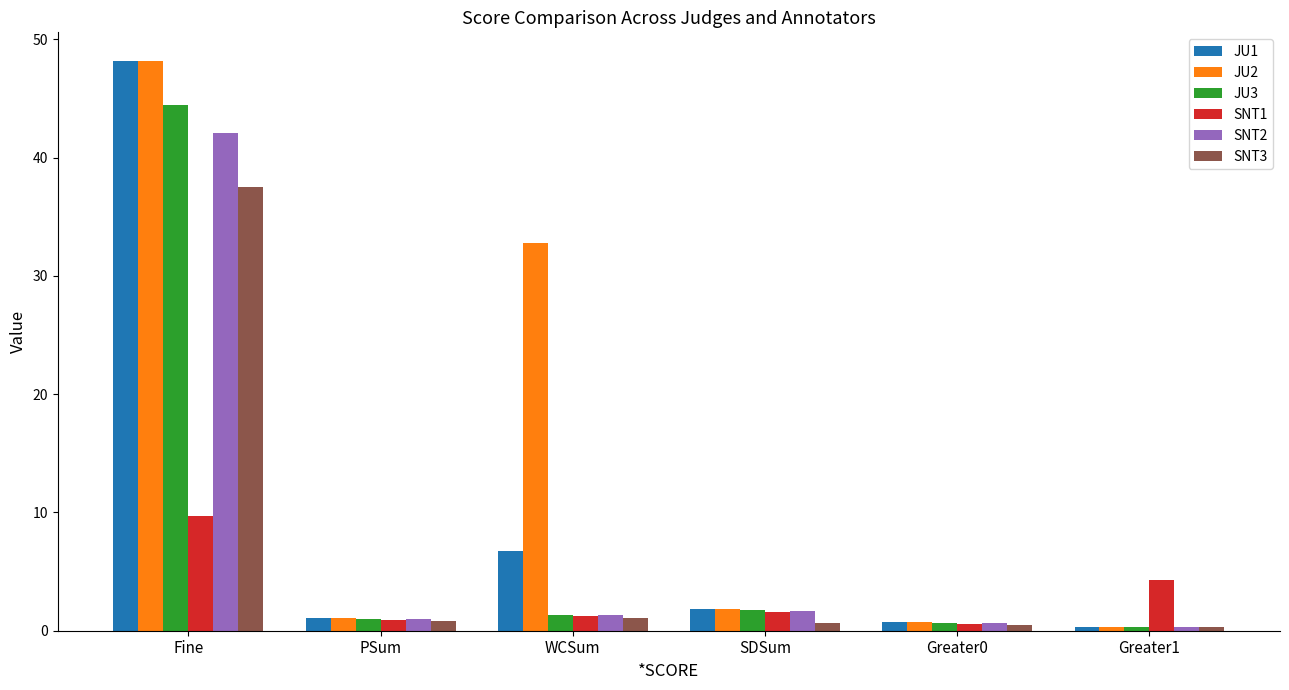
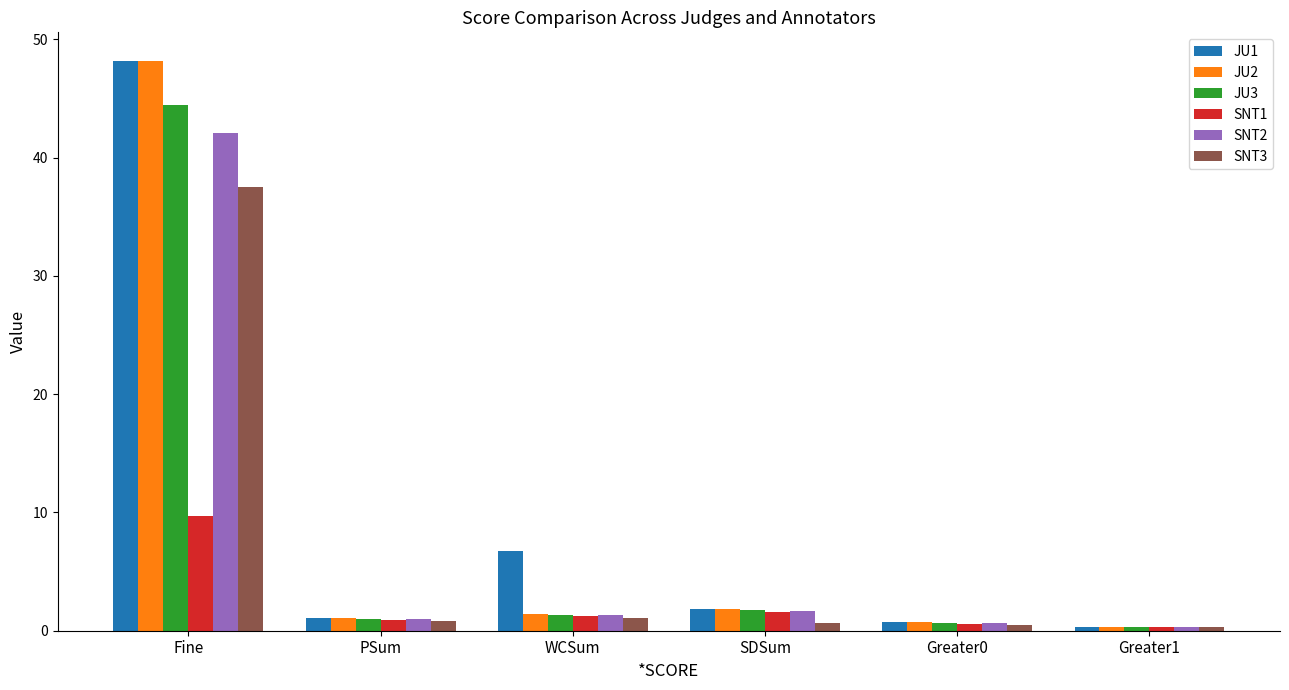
  {
    "JU1": {
      "Fine": 48.1,
      "PSum": 1.1,
      "WCSum": 6.8,
      "SDSum": 1.8,
      "Greater0": 0.8,
      "Greater1": 0.4
    },
    "JU2": {
      "Fine": 48.2,
      "PSum": 1.1,
-     "WCSum": 32.8,
+     "WCSum": 1.5,
      "SDSum": 1.8,
      "Greater0": 0.8,
      "Greater1": 0.4
    },
    "JU3": {
      "Fine": 44.5,
      "PSum": 1.0,
      "WCSum": 1.4,
      "SDSum": 1.7,
      "Greater0": 0.7,
      "Greater1": 0.4
    },
    "SNT1": {
      "Fine": 9.7,
      "PSum": 0.9,
      "WCSum": 1.2,
      "SDSum": 1.6,
      "Greater0": 0.6,
-     "Greater1": 4.3
+     "Greater1": 0.3
    },
    "SNT2": {
      "Fine": 42.1,
      "PSum": 1.0,
      "WCSum": 1.3,
      "SDSum": 1.7,
      "Greater0": 0.6,
      "Greater1": 0.4
    },
    "SNT3": {
      "Fine": 37.6,
      "PSum": 0.8,
      "WCSum": 1.1,
      "SDSum": 0.6,
      "Greater0": 0.5,
      "Greater1": 0.3
    }
  }
